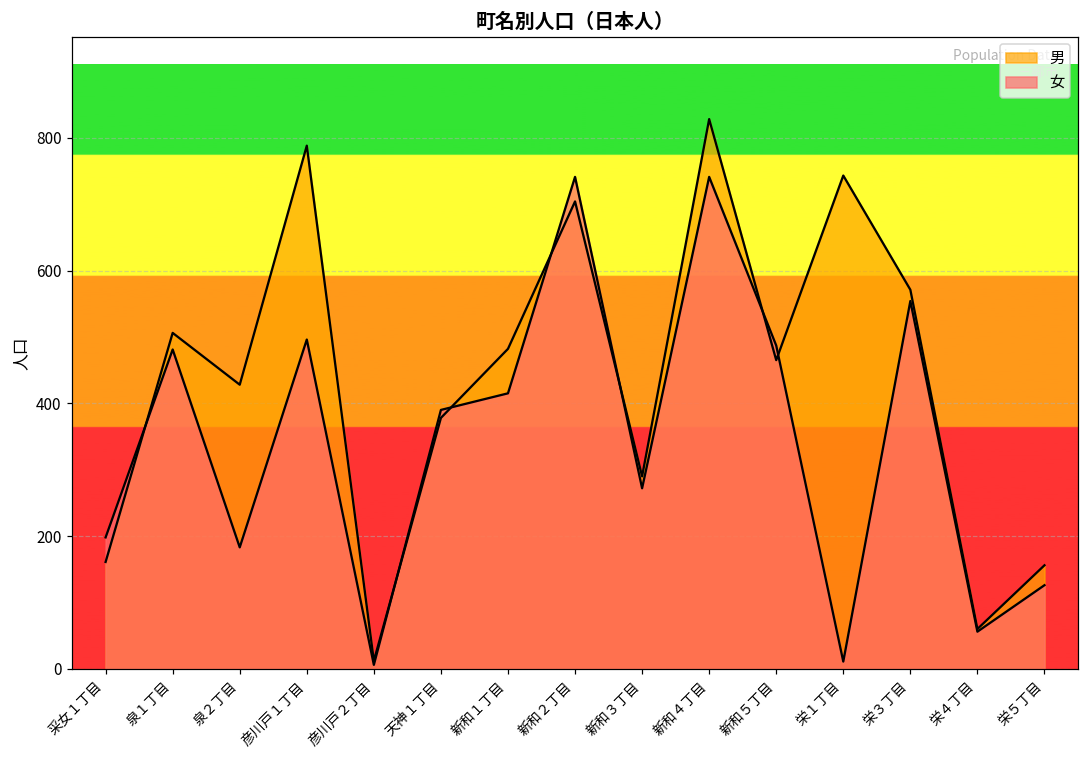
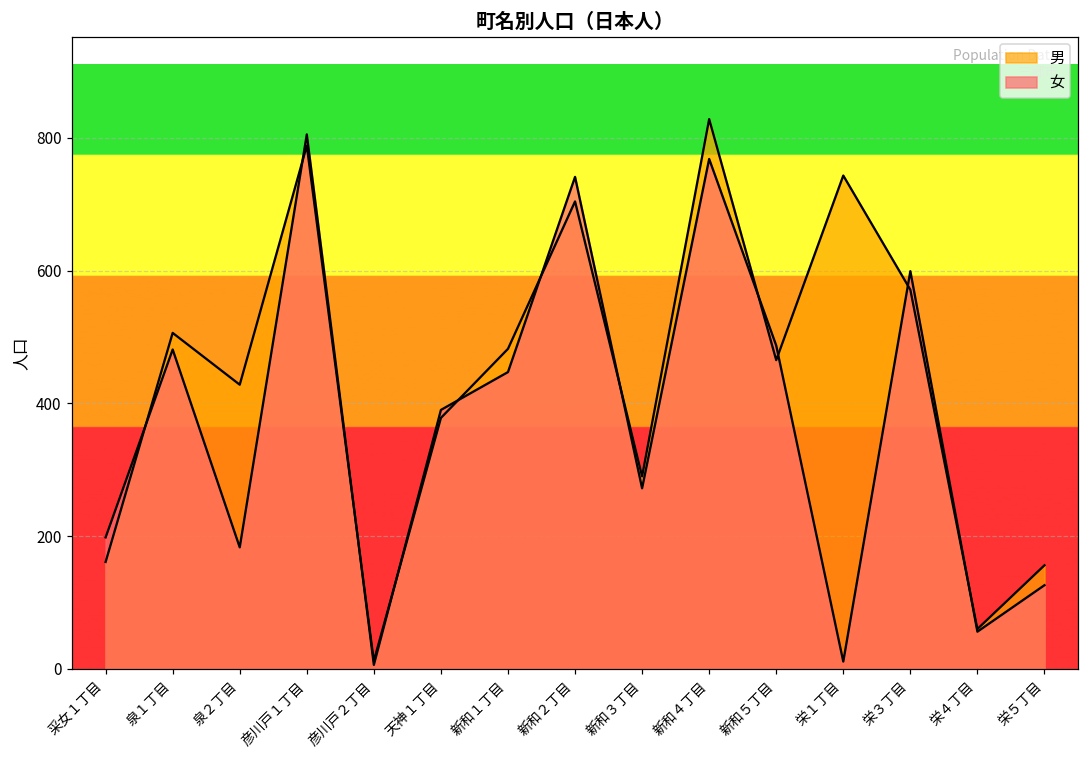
  {
    "男": {
      "采女１丁目": 160,
      "泉１丁目": 510,
      "泉２丁目": 430,
      "彦川戸１丁目": 790,
      "彦川戸２丁目": 10,
      "天神１丁目": 380,
      "新和１丁目": 480,
      "新和２丁目": 700,
      "新和３丁目": 290,
      "新和４丁目": 830,
      "新和５丁目": 470,
      "栄１丁目": 740,
      "栄３丁目": 570,
      "栄５丁目": 160
    },
    "女": {
      "采女１丁目": 200,
      "泉１丁目": 480,
      "泉２丁目": 180,
-     "彦川戸１丁目": 500,
+     "彦川戸１丁目": 810,
      "彦川戸２丁目": 10,
      "天神１丁目": 390,
-     "新和１丁目": 420,
+     "新和１丁目": 450,
      "新和２丁目": 740,
      "新和３丁目": 270,
-     "新和４丁目": 740,
+     "新和４丁目": 770,
      "新和５丁目": 490,
      "栄１丁目": 10,
-     "栄３丁目": 550,
+     "栄３丁目": 600,
      "栄５丁目": 130
    }
  }
